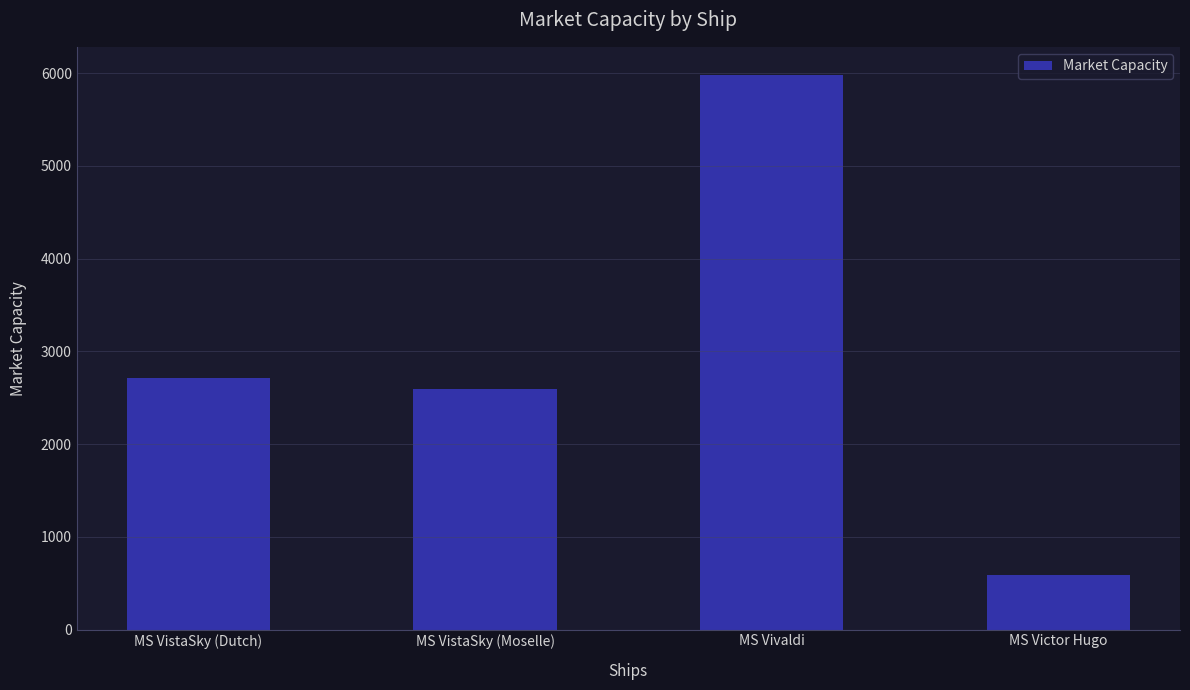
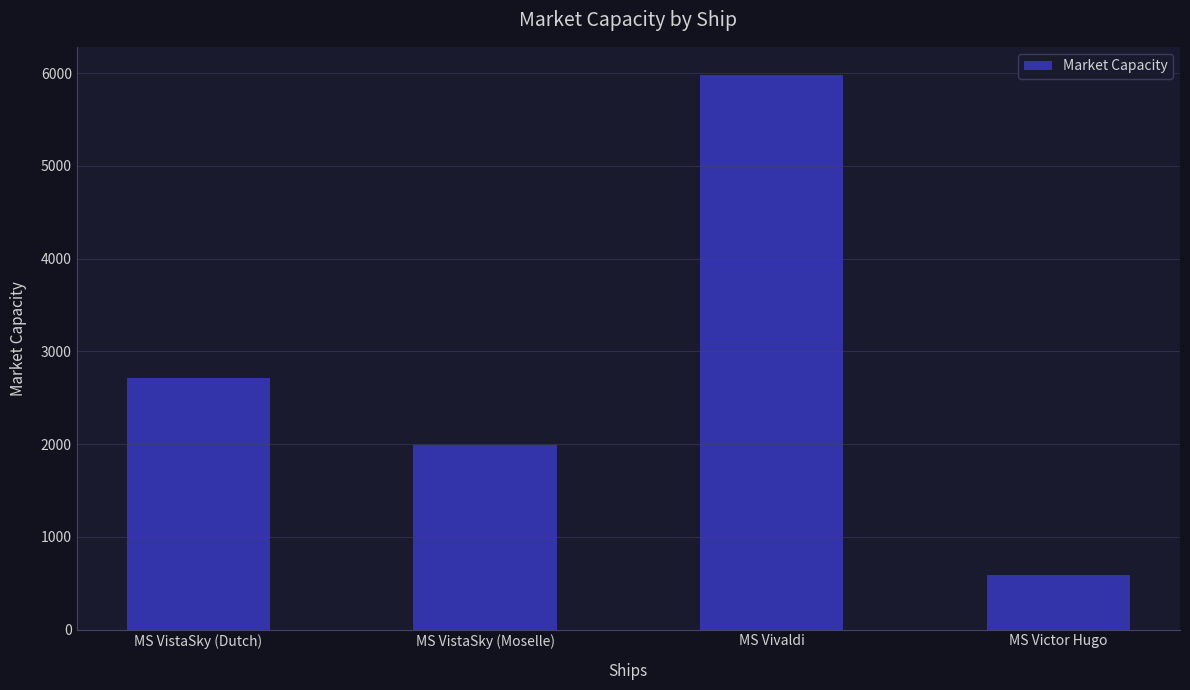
  {
    "MS VistaSky (Dutch)": 2700,
-   "MS VistaSky (Moselle)": 2600,
+   "MS VistaSky (Moselle)": 2000,
    "MS Vivaldi": 6000,
    "MS Victor Hugo": 600
  }
